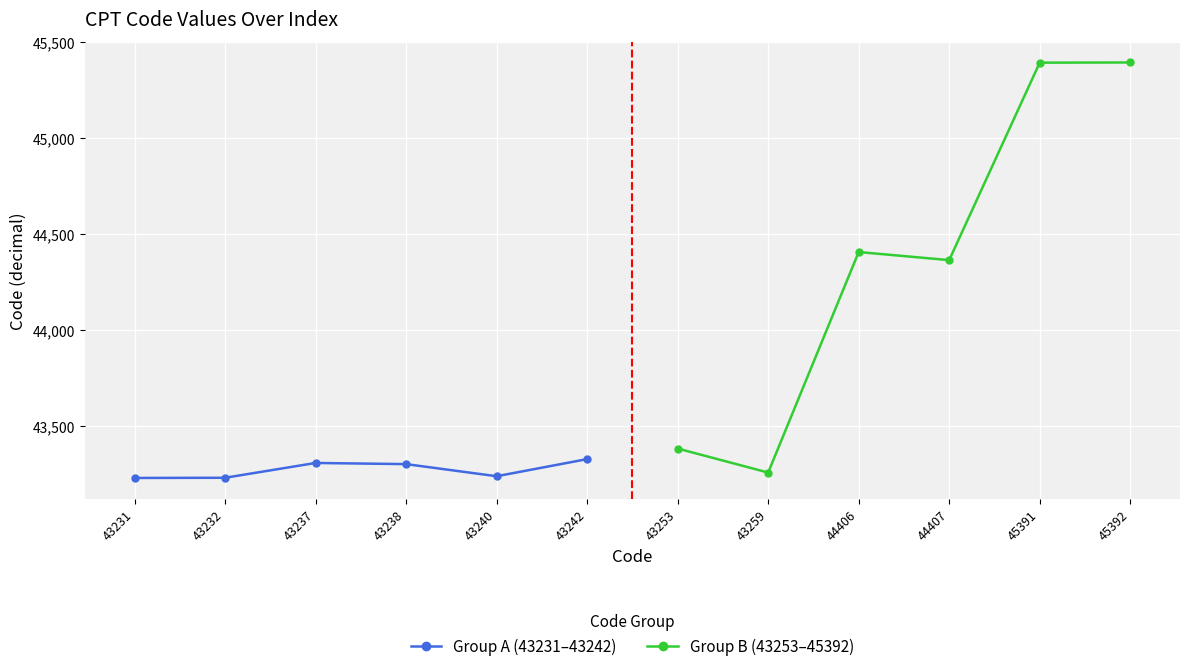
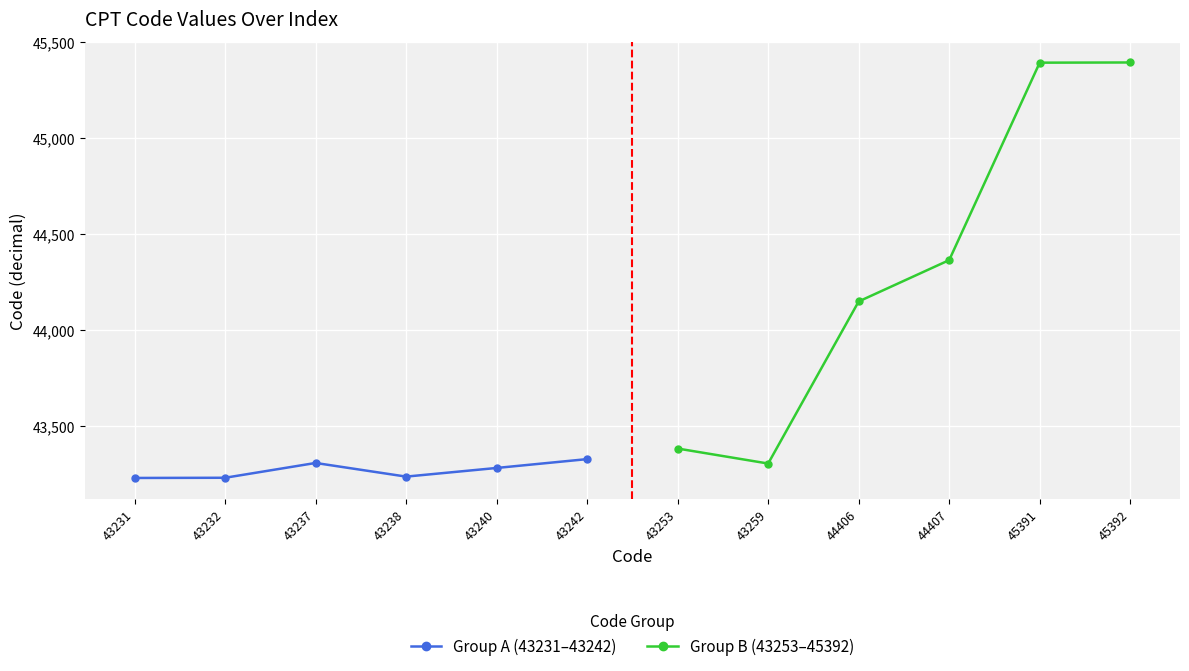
  {
    "Group A (43231–43242)": {
      "43231": "43,230",
      "43232": "43,230",
      "43237": "43,310",
-     "43238": "43,300",
-     "43240": "43,240",
+     "43238": "43,240",
+     "43240": "43,280",
      "43242": "43,330"
    },
    "Group B (43253–45392)": {
      "43253": "43,380",
-     "43259": "43,260",
-     "44406": "44,410",
+     "43259": "43,310",
+     "44406": "44,150",
      "44407": "44,360",
      "45391": "45,390",
      "45392": "45,390"
    }
  }
